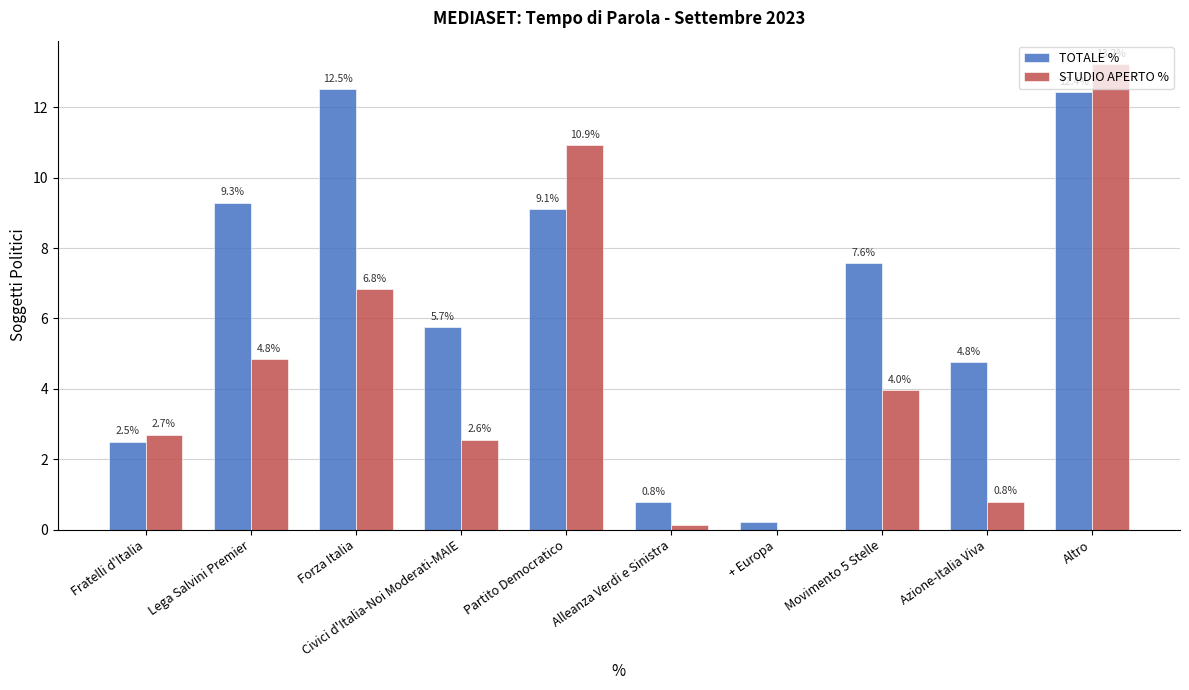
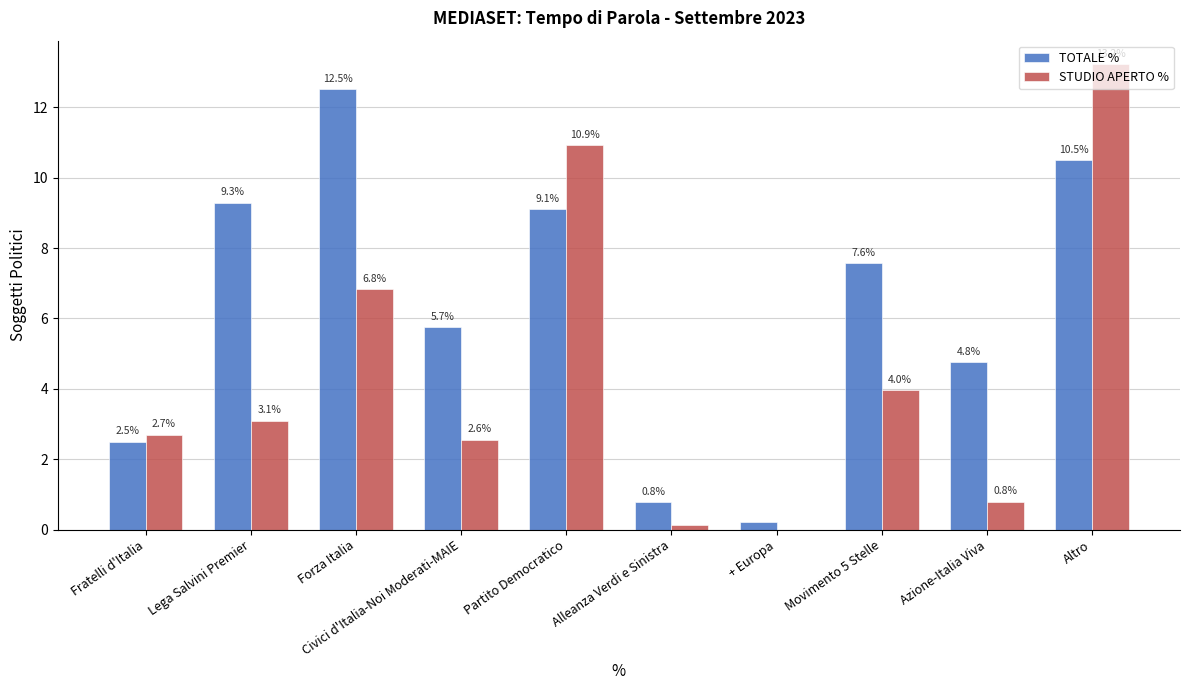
  {
    "TOTALE %": {
      "+ Europa": "0.2",
-     "Altro": "12.4"
+     "Altro": "10.5"
    },
    "STUDIO APERTO %": {
      "Fratelli d'Italia": "2.7%",
-     "Lega Salvini Premier": "4.8%",
+     "Lega Salvini Premier": "3.1%",
      "Forza Italia": "6.8%",
      "Civici d'Italia-Noi Moderati-MAIE": "2.6%",
      "Partito Democratico": "10.9%",
      "Movimento 5 Stelle": "4.0%",
      "Azione-Italia Viva": "0.8%"
    }
  }
